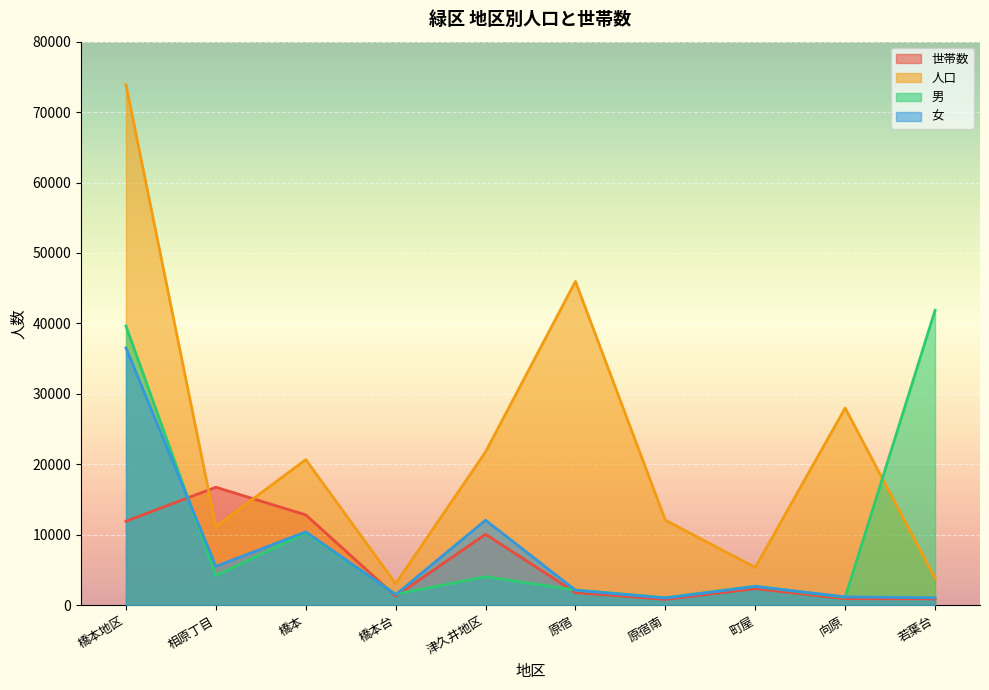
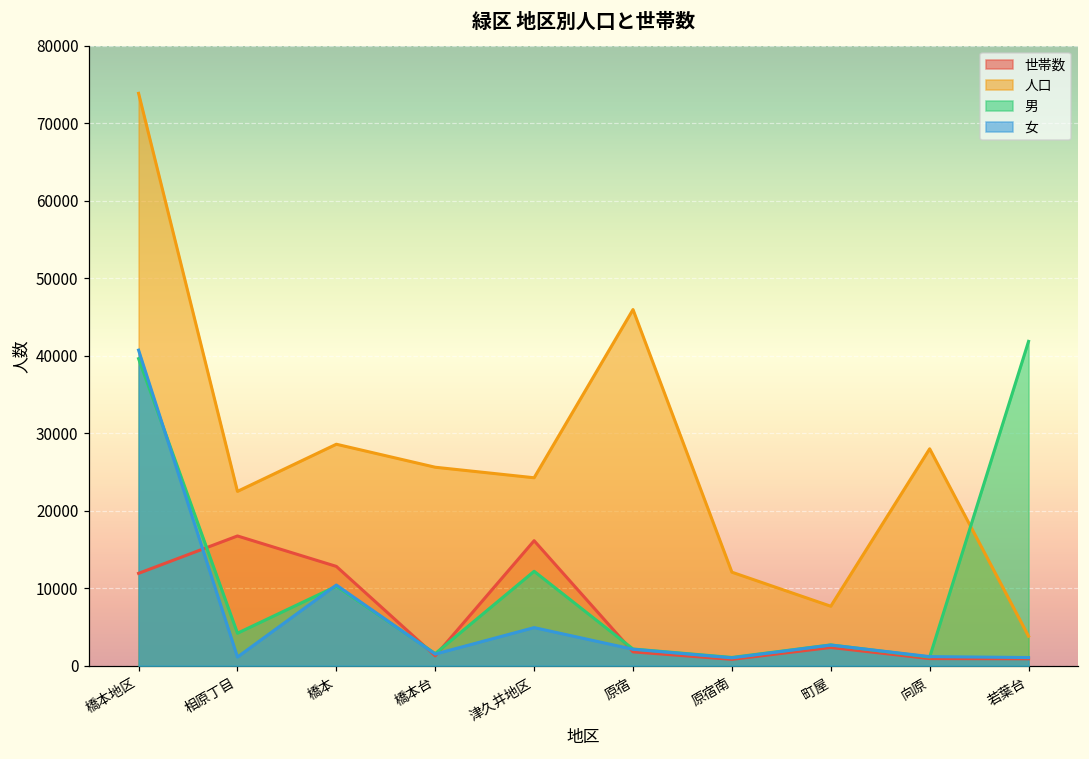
  {
    "世帯数": {
      "橋本地区": 12000,
      "相原丁目": 17000,
      "橋本": 13000,
-     "津久井地区": 10000
+     "津久井地区": 16000
    },
    "人口": {
      "橋本地区": 74000,
-     "相原丁目": 11000,
-     "橋本": 21000,
-     "橋本台": 3000,
-     "津久井地区": 22000,
+     "相原丁目": 23000,
+     "橋本": 29000,
+     "橋本台": 26000,
+     "津久井地区": 24000,
      "原宿": 46000,
      "原宿南": 12000,
-     "町屋": 5000,
+     "町屋": 8000,
      "向原": 28000,
      "若葉台": 4000
    },
    "男": {
      "橋本地区": 40000,
      "相原丁目": 4000,
-     "津久井地区": 4000,
+     "津久井地区": 12000,
      "若葉台": 42000
    },
    "女": {
-     "橋本地区": 37000,
-     "相原丁目": 6000,
-     "津久井地区": 12000
+     "橋本地区": 41000,
+     "相原丁目": 1000,
+     "津久井地区": 5000
    }
  }
